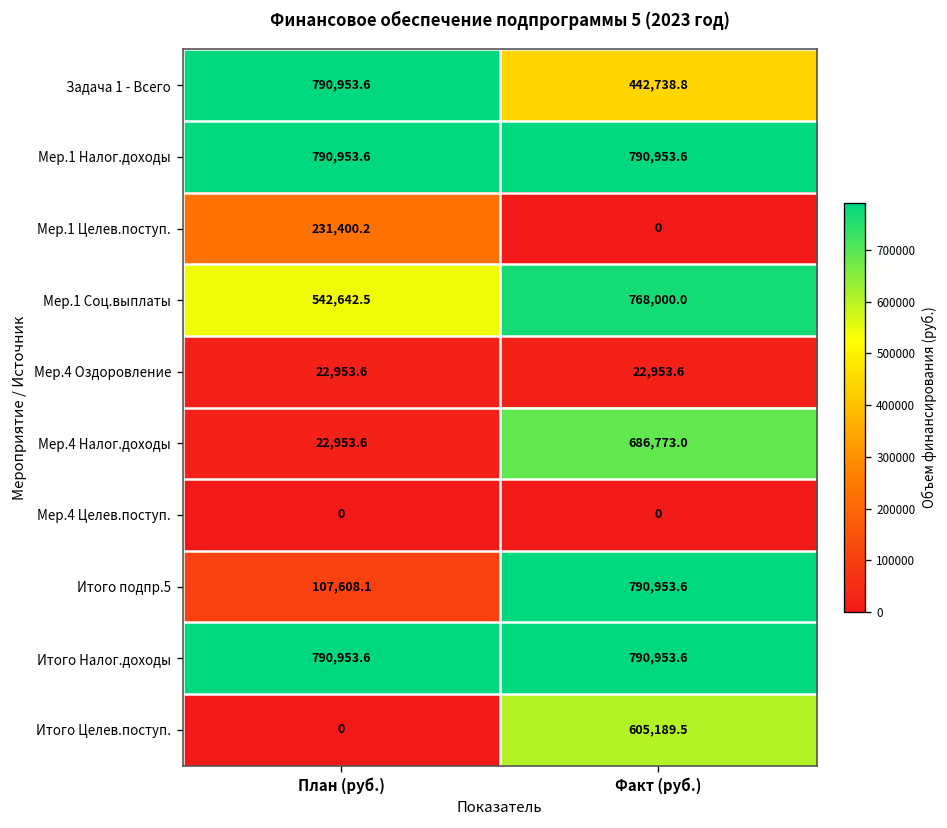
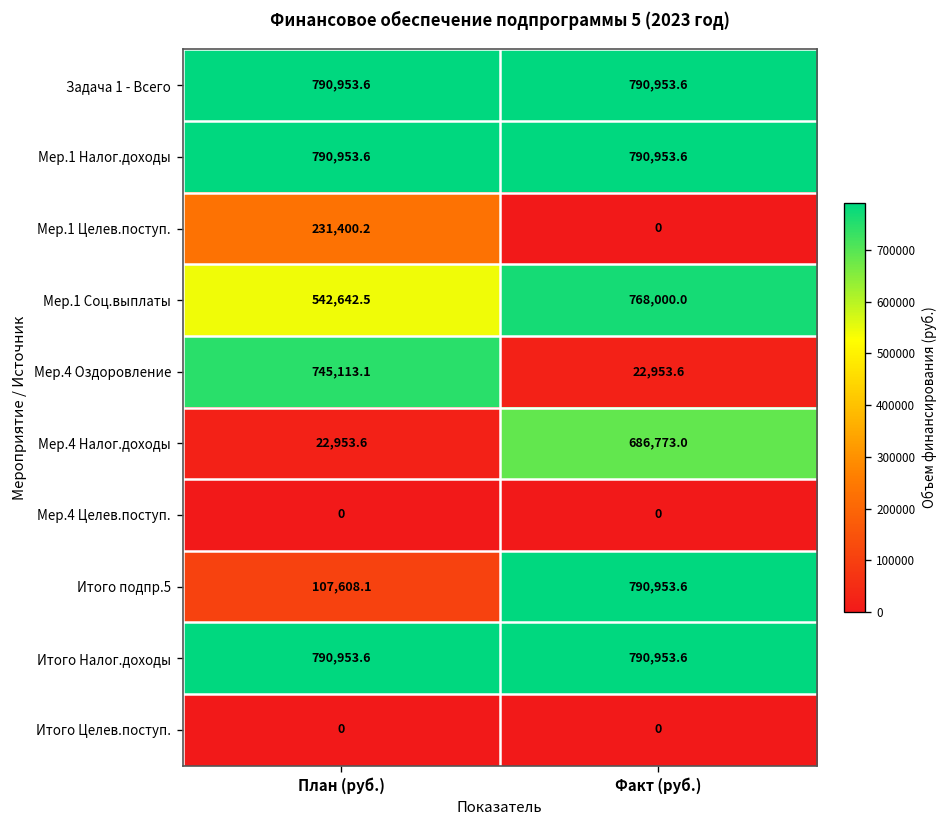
  {
    "Задача 1 - Всего": {
      "План (руб.)": "790,953.6",
-     "Факт (руб.)": "442,738.8"
+     "Факт (руб.)": "790,953.6"
    },
    "Мер.1 Налог.доходы": {
      "План (руб.)": "790,953.6",
      "Факт (руб.)": "790,953.6"
    },
    "Мер.1 Целев.поступ.": {
      "План (руб.)": "231,400.2",
      "Факт (руб.)": "0"
    },
    "Мер.1 Соц.выплаты": {
      "План (руб.)": "542,642.5",
      "Факт (руб.)": "768,000.0"
    },
    "Мер.4 Оздоровление": {
-     "План (руб.)": "22,953.6",
+     "План (руб.)": "745,113.1",
      "Факт (руб.)": "22,953.6"
    },
    "Мер.4 Налог.доходы": {
      "План (руб.)": "22,953.6",
      "Факт (руб.)": "686,773.0"
    },
    "Мер.4 Целев.поступ.": {
      "План (руб.)": "0",
      "Факт (руб.)": "0"
    },
    "Итого подпр.5": {
      "План (руб.)": "107,608.1",
      "Факт (руб.)": "790,953.6"
    },
    "Итого Налог.доходы": {
      "План (руб.)": "790,953.6",
      "Факт (руб.)": "790,953.6"
    },
    "Итого Целев.поступ.": {
      "План (руб.)": "0",
-     "Факт (руб.)": "605,189.5"
+     "Факт (руб.)": "0"
    }
  }
